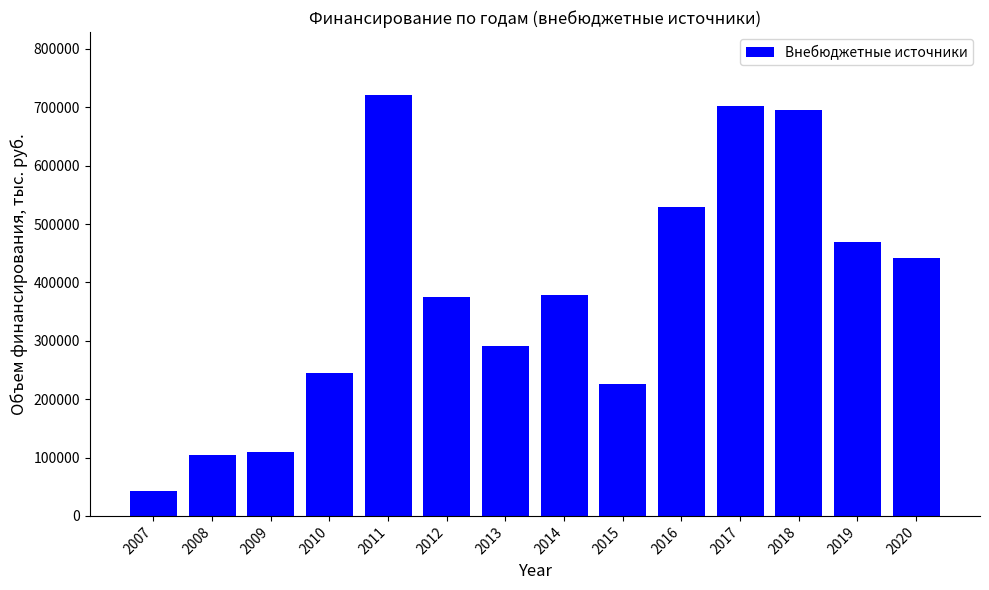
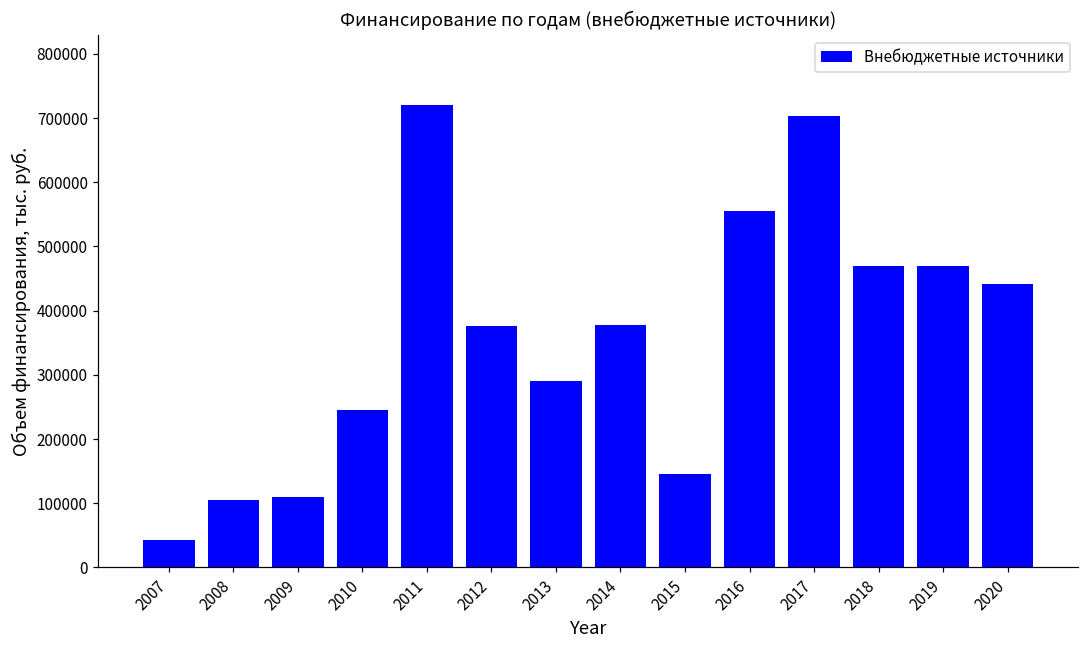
  {
    "2007": 40000,
    "2008": 100000,
    "2009": 110000,
    "2010": 250000,
    "2011": 720000,
    "2012": 380000,
    "2013": 290000,
    "2014": 380000,
-   "2015": 230000,
-   "2016": 530000,
+   "2015": 150000,
+   "2016": 550000,
    "2017": 700000,
-   "2018": 700000,
+   "2018": 470000,
    "2019": 470000,
    "2020": 440000
  }
